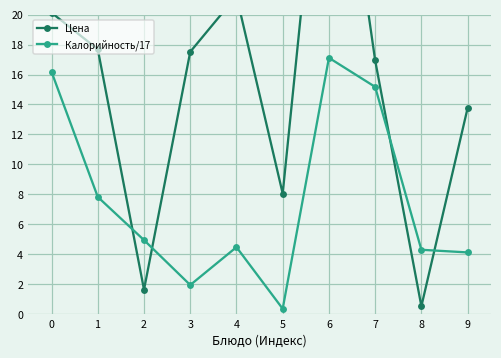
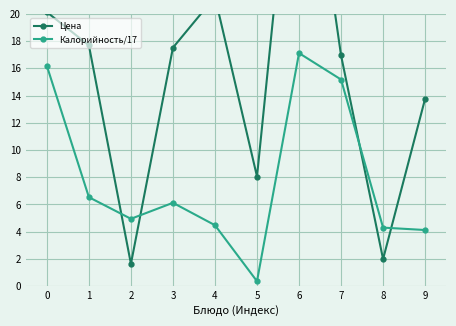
  {
    "Цена": {
      "0": 20.1,
      "2": 1.6,
      "3": 17.5,
      "5": 8.1,
      "7": 17.0,
-     "8": 0.5,
+     "8": 2.0,
      "9": 13.8
    },
    "Калорийность/17": {
      "0": 16.2,
-     "1": 7.8,
+     "1": 6.5,
      "2": 4.9,
-     "3": 1.9,
+     "3": 6.1,
      "4": 4.5,
      "5": 0.4,
      "6": 17.1,
      "7": 15.2,
      "8": 4.3,
      "9": 4.1
    }
  }
